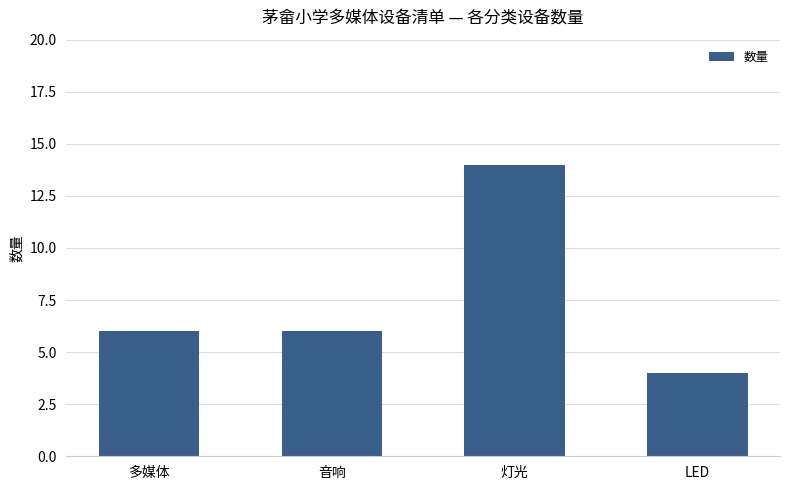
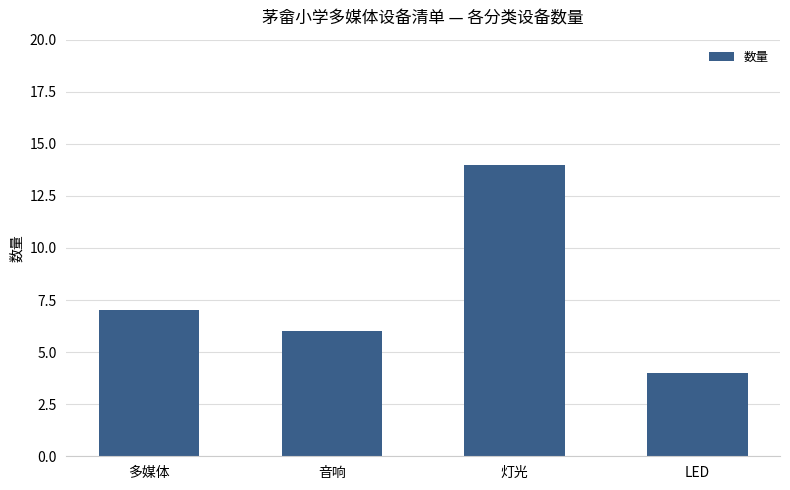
  {
-   "多媒体": 6,
+   "多媒体": 7,
    "音响": 6,
    "灯光": 14,
    "LED": 4
  }
